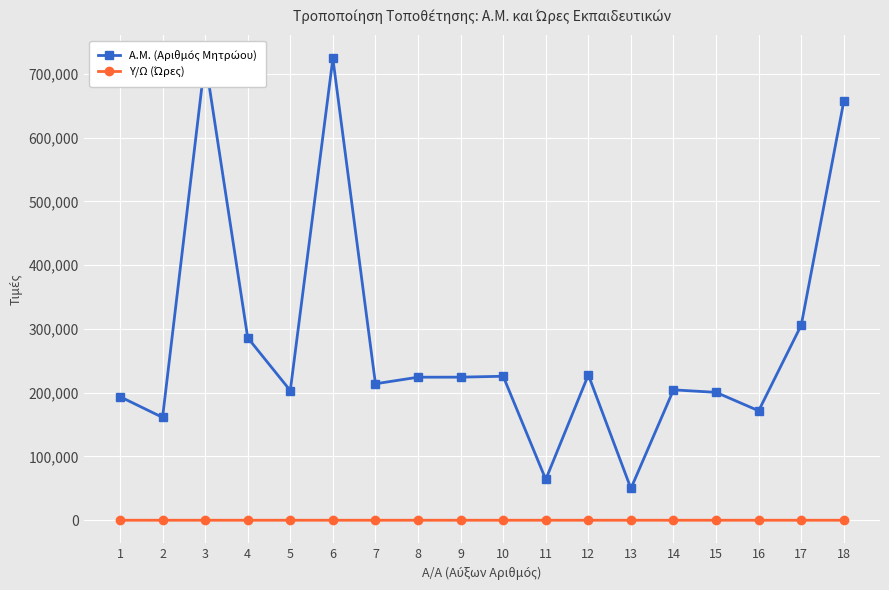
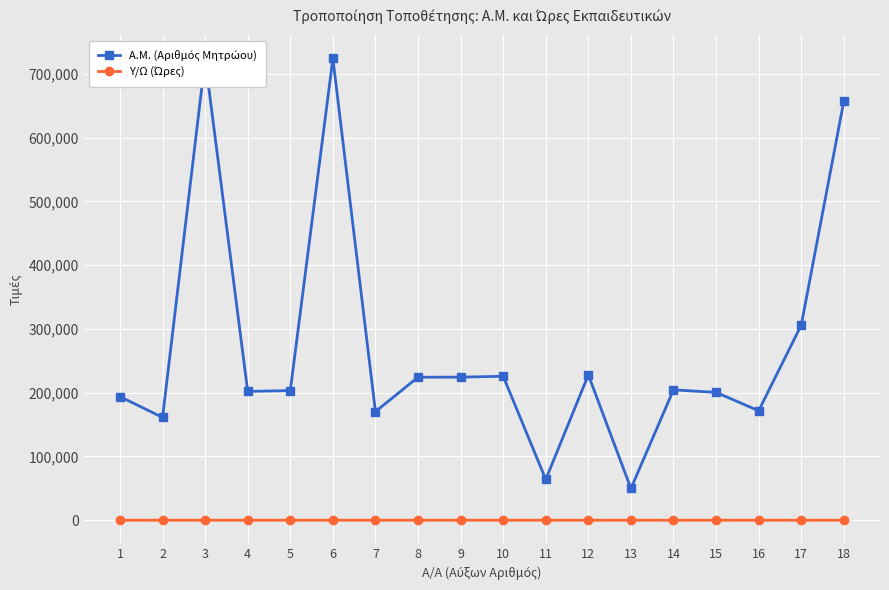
  {
    "Α.Μ. (Αριθμός Μητρώου)": {
      "1": "190,000",
      "2": "160,000",
-     "4": "290,000",
+     "4": "200,000",
      "5": "200,000",
      "6": "720,000",
-     "7": "210,000",
+     "7": "170,000",
      "8": "220,000",
      "9": "220,000",
      "10": "230,000",
      "11": "60,000",
      "12": "230,000",
      "13": "50,000",
      "14": "200,000",
      "15": "200,000",
      "16": "170,000",
      "17": "310,000",
      "18": "660,000"
    },
    "Υ/Ω (Ώρες)": {
      "1": "0",
      "2": "0",
      "3": "0",
      "4": "0",
      "5": "0",
      "6": "0",
      "7": "0",
      "8": "0",
      "9": "0",
      "10": "0",
      "11": "0",
      "12": "0",
      "13": "0",
      "14": "0",
      "15": "0",
      "16": "0",
      "17": "0",
      "18": "0"
    }
  }
